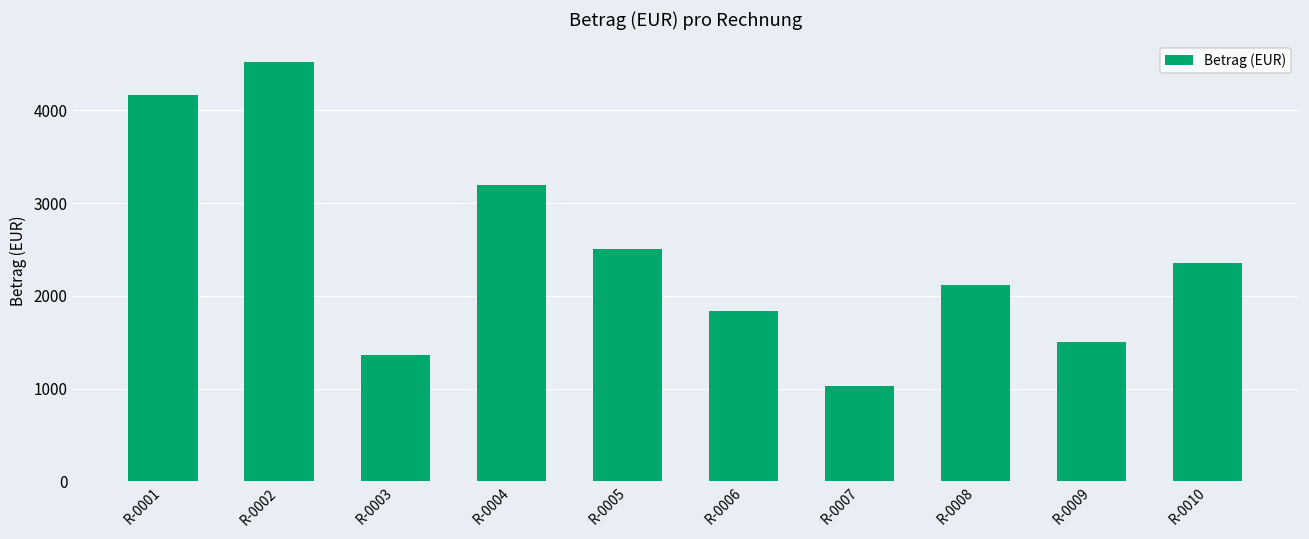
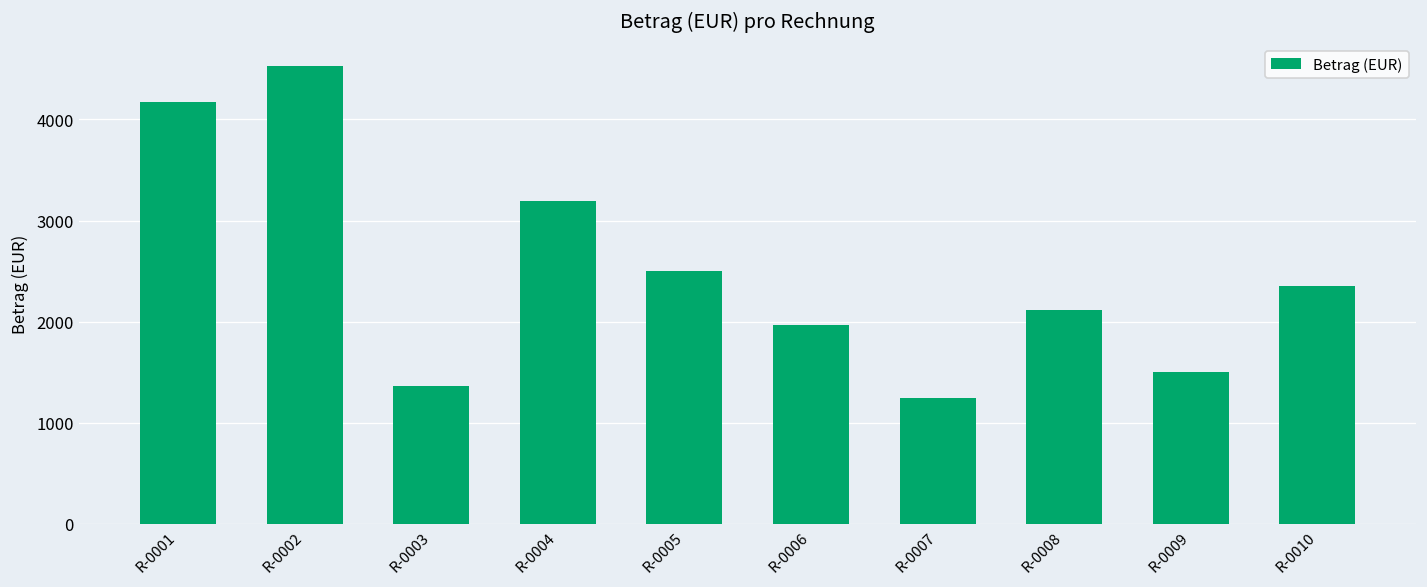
  {
    "R-0001": 4200,
    "R-0002": 4500,
    "R-0003": 1400,
    "R-0004": 3200,
    "R-0005": 2500,
-   "R-0006": 1800,
-   "R-0007": 1000,
+   "R-0006": 2000,
+   "R-0007": 1200,
    "R-0008": 2100,
    "R-0009": 1500,
    "R-0010": 2400
  }
